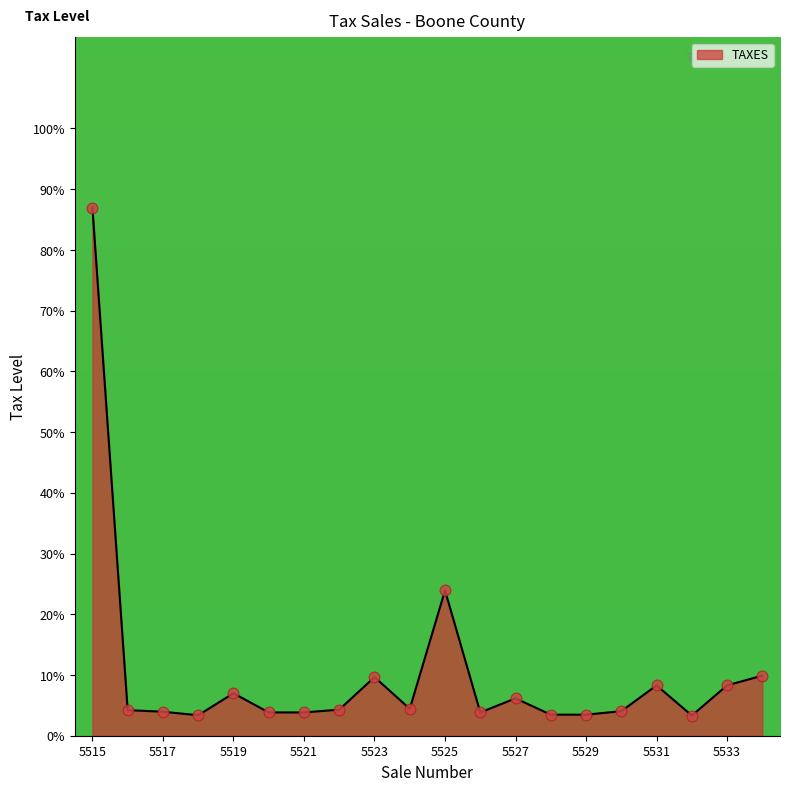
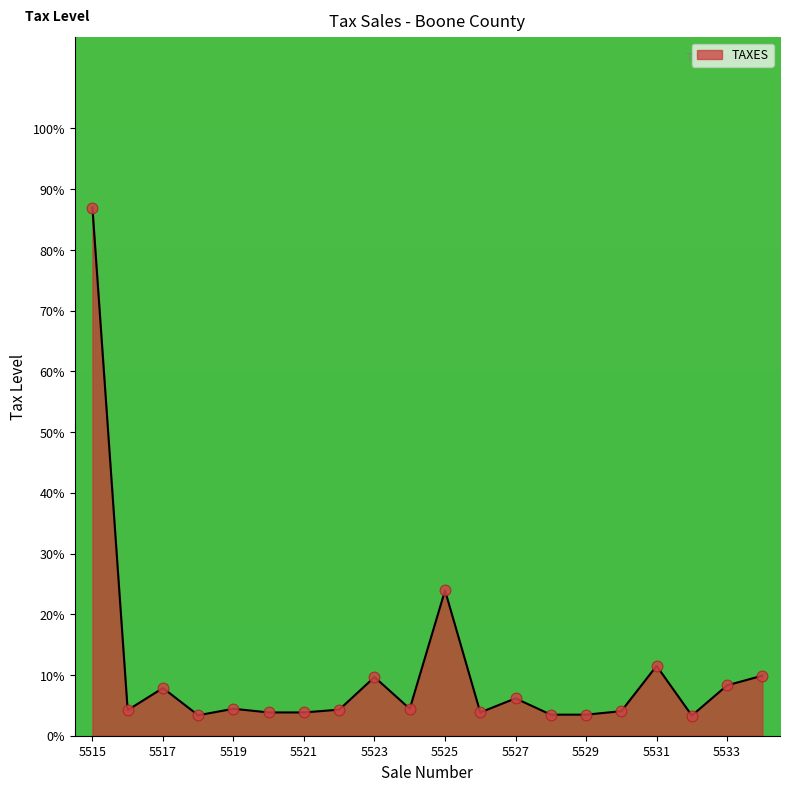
  {
    "5515": "87%",
-   "5517": "4%",
-   "5519": "7%",
+   "5517": "8%",
+   "5519": "4%",
    "5521": "4%",
    "5523": "10%",
    "5525": "24%",
    "5527": "6%",
    "5529": "3%",
-   "5531": "8%",
+   "5531": "12%",
    "5533": "8%"
  }
